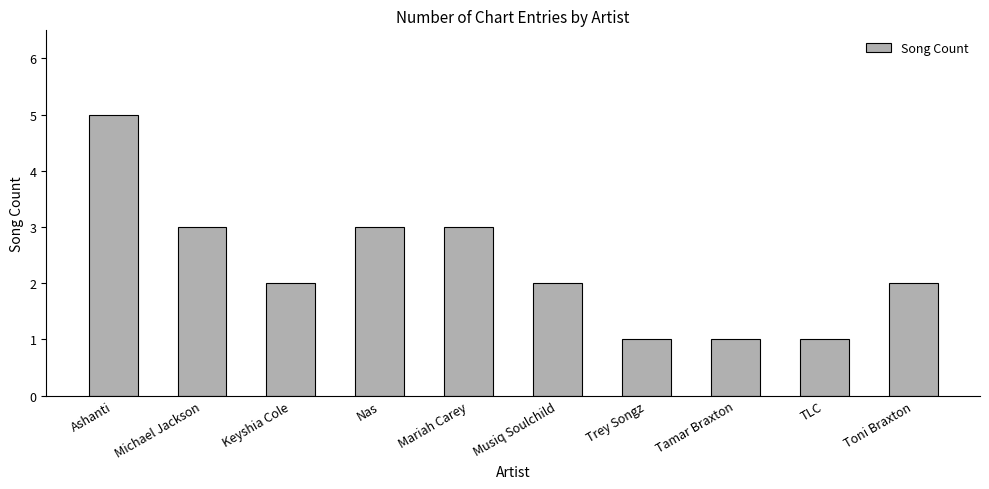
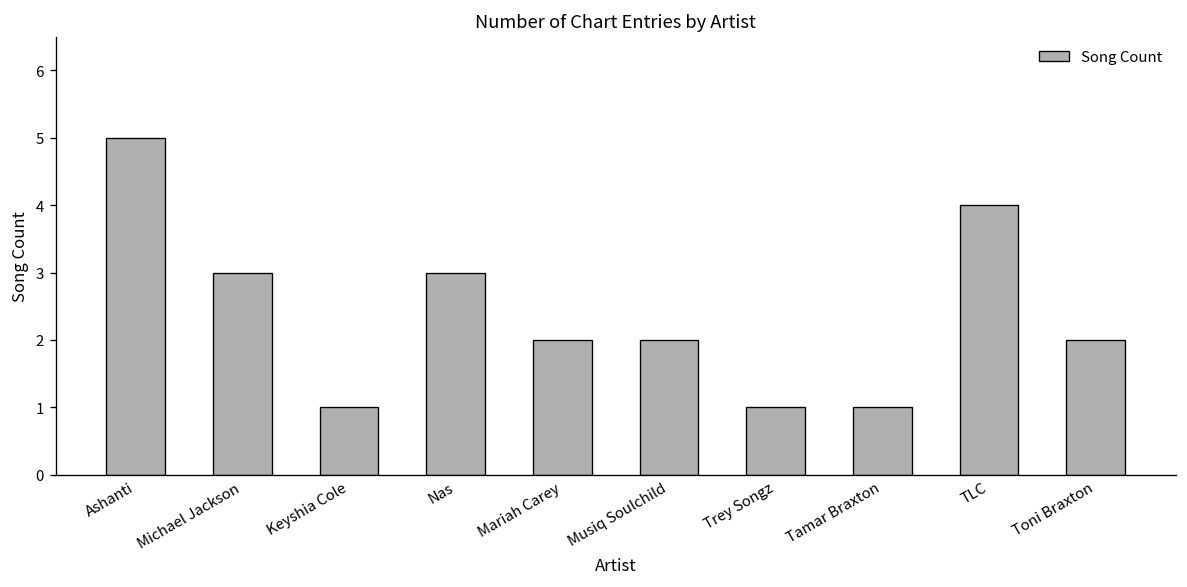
  {
    "Ashanti": 5,
    "Michael Jackson": 3,
-   "Keyshia Cole": 2,
+   "Keyshia Cole": 1,
    "Nas": 3,
-   "Mariah Carey": 3,
+   "Mariah Carey": 2,
    "Musiq Soulchild": 2,
    "Trey Songz": 1,
    "Tamar Braxton": 1,
-   "TLC": 1,
+   "TLC": 4,
    "Toni Braxton": 2
  }
